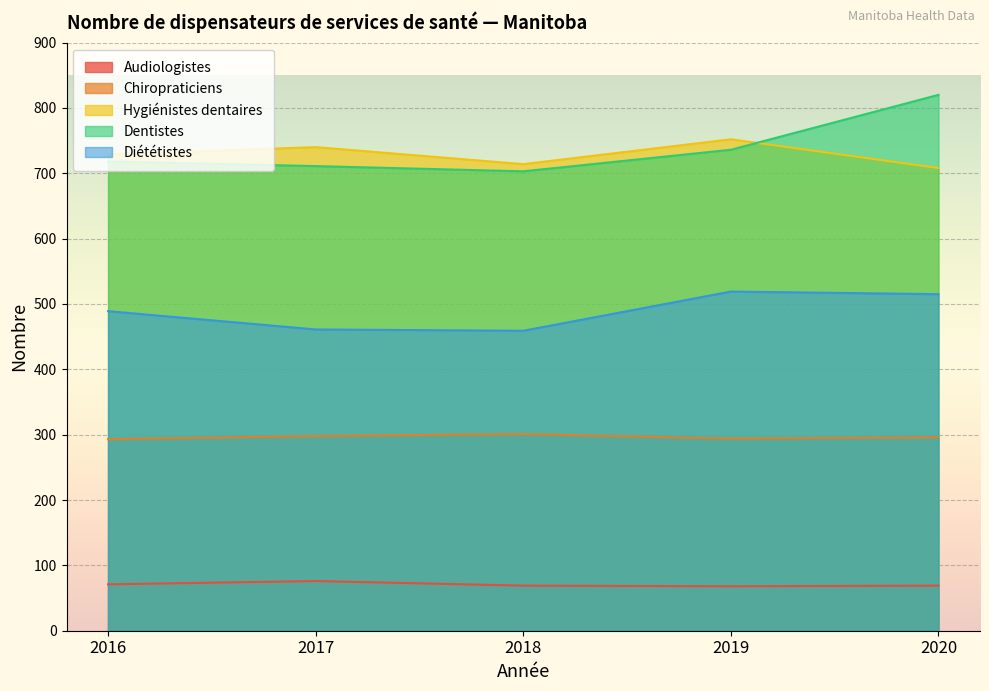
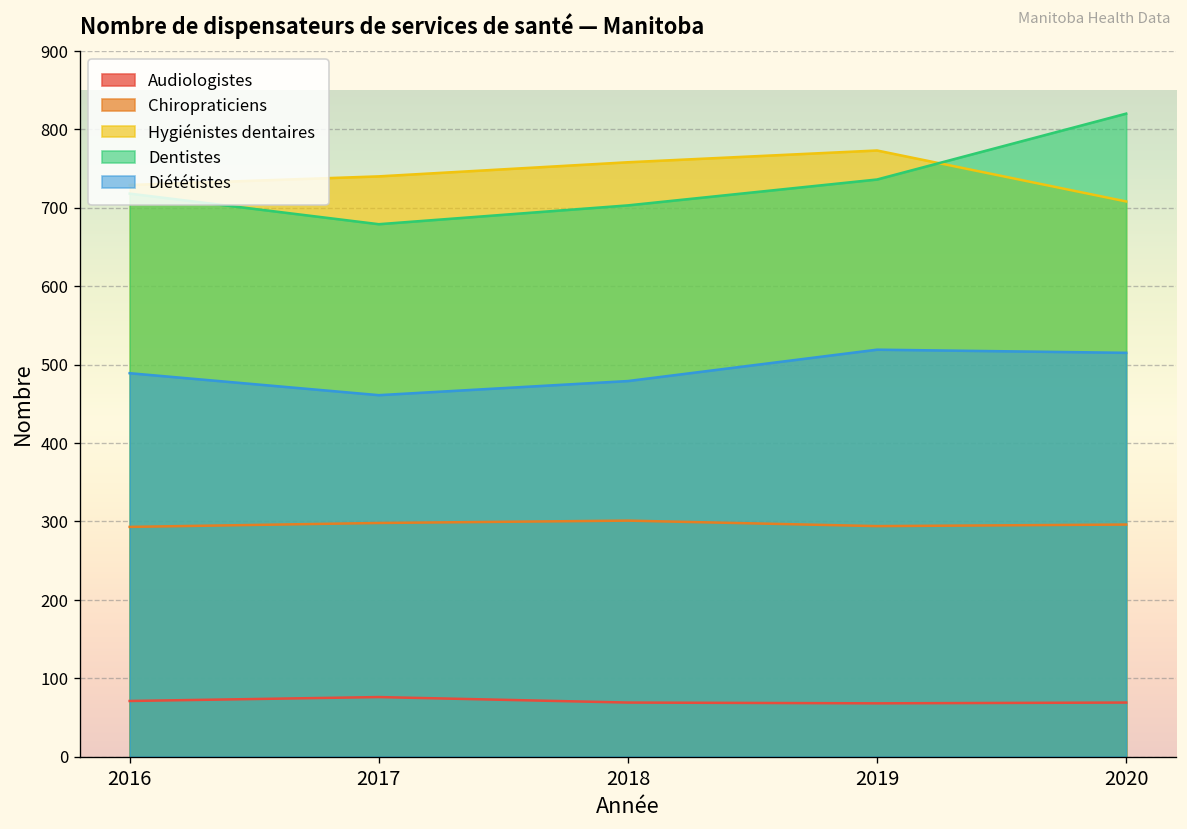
  {
    "Hygiénistes dentaires": {
      "2017": 740,
-     "2018": 710,
-     "2019": 750,
+     "2018": 760,
+     "2019": 770,
      "2020": 710
    },
    "Dentistes": {
-     "2017": 710,
+     "2017": 680,
      "2018": 700,
      "2019": 740,
      "2020": 820
    },
    "Diététistes": {
      "2016": 490,
      "2017": 460,
-     "2018": 460,
+     "2018": 480,
      "2019": 520,
      "2020": 520
    }
  }
